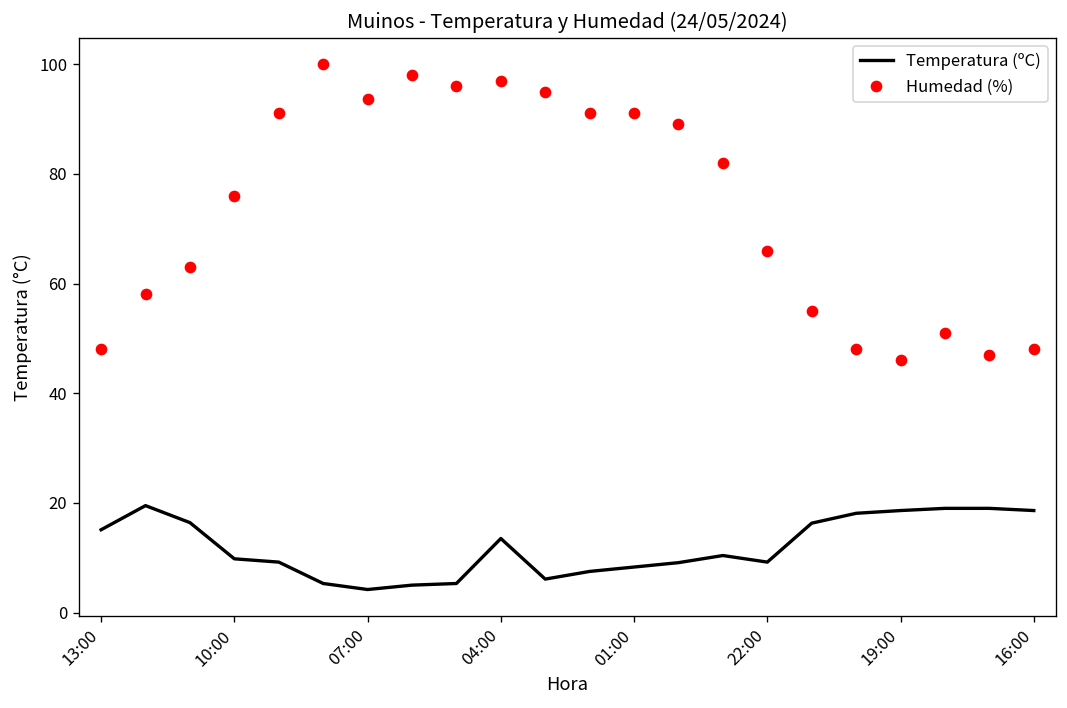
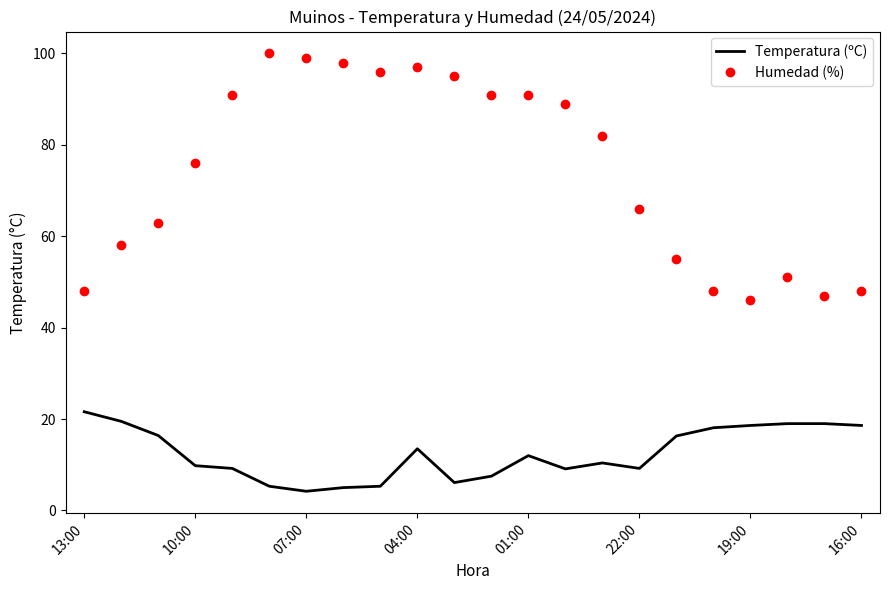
  {
    "Temperatura (ºC)": {
-     "13:00": 15,
+     "13:00": 22,
      "10:00": 10,
      "07:00": 4,
      "04:00": 14,
-     "01:00": 8,
+     "01:00": 12,
      "22:00": 9,
      "19:00": 19,
      "16:00": 19
    },
    "Humedad (%)": {
      "13:00": 48,
      "10:00": 76,
-     "07:00": 94,
+     "07:00": 99,
      "04:00": 97,
      "01:00": 91,
      "22:00": 66,
      "19:00": 46,
      "16:00": 48
    }
  }
